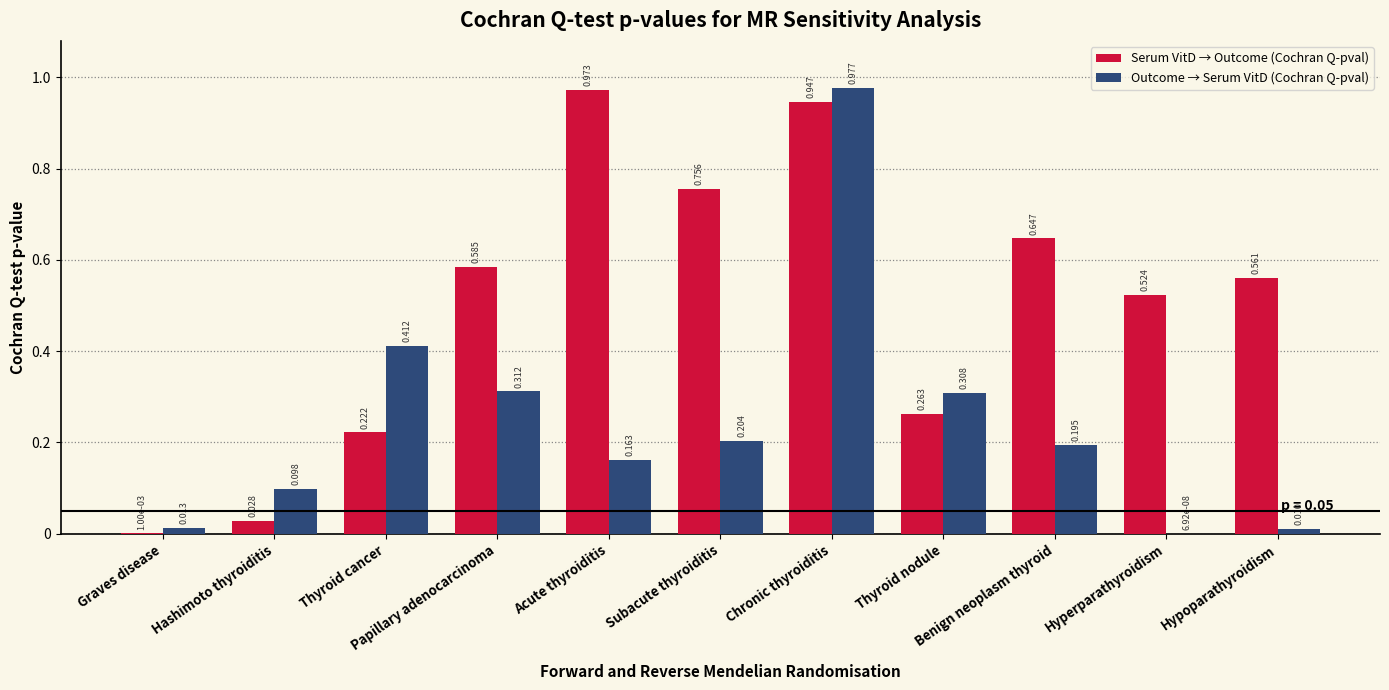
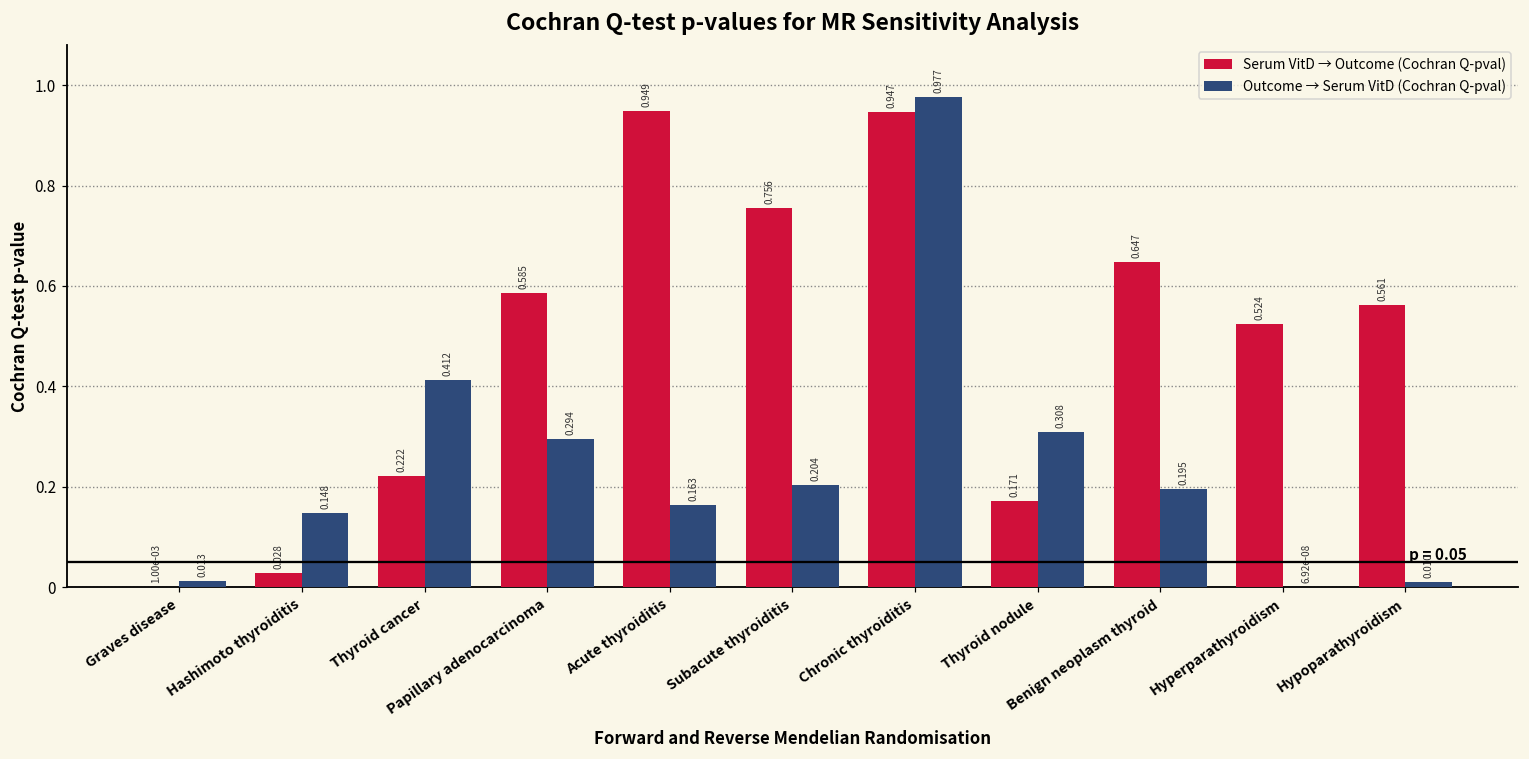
  {
    "Serum VitD → Outcome (Cochran Q-pval)": {
      "Graves disease": "1.00e-03",
      "Hashimoto thyroiditis": "0.028",
      "Thyroid cancer": "0.222",
      "Papillary adenocarcinoma": "0.585",
-     "Acute thyroiditis": "0.973",
+     "Acute thyroiditis": "0.949",
      "Subacute thyroiditis": "0.756",
      "Chronic thyroiditis": "0.947",
-     "Thyroid nodule": "0.263",
+     "Thyroid nodule": "0.171",
      "Benign neoplasm thyroid": "0.647",
      "Hyperparathyroidism": "0.524",
      "Hypoparathyroidism": "0.561"
    },
    "Outcome → Serum VitD (Cochran Q-pval)": {
      "Graves disease": "0.013",
-     "Hashimoto thyroiditis": "0.098",
+     "Hashimoto thyroiditis": "0.148",
      "Thyroid cancer": "0.412",
-     "Papillary adenocarcinoma": "0.312",
+     "Papillary adenocarcinoma": "0.294",
      "Acute thyroiditis": "0.163",
      "Subacute thyroiditis": "0.204",
      "Chronic thyroiditis": "0.977",
      "Thyroid nodule": "0.308",
      "Benign neoplasm thyroid": "0.195",
      "Hyperparathyroidism": "6.92e-08"
    }
  }
